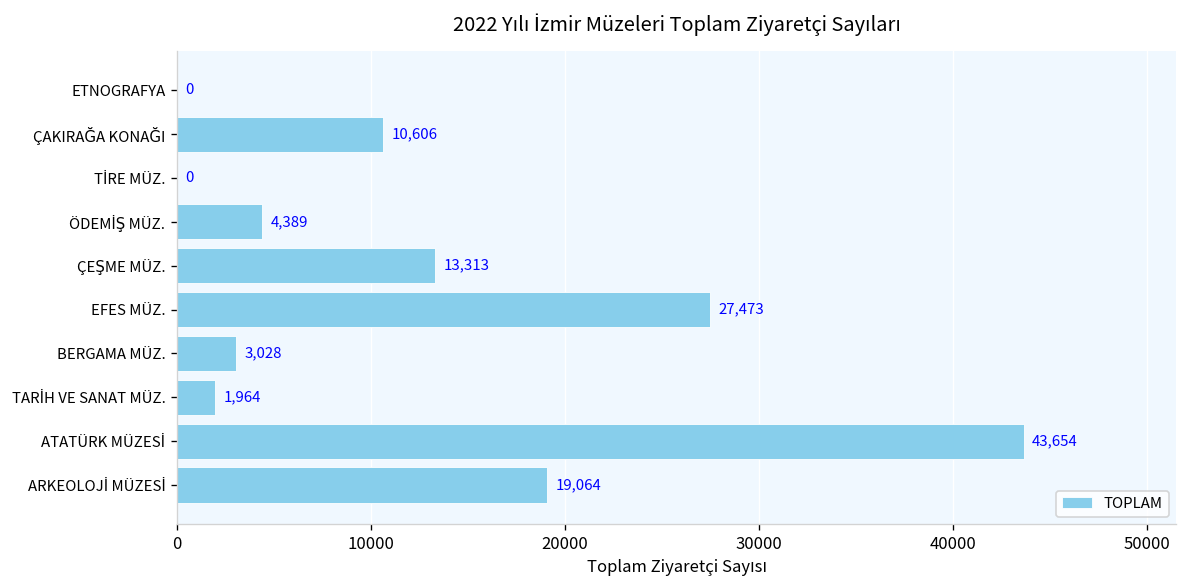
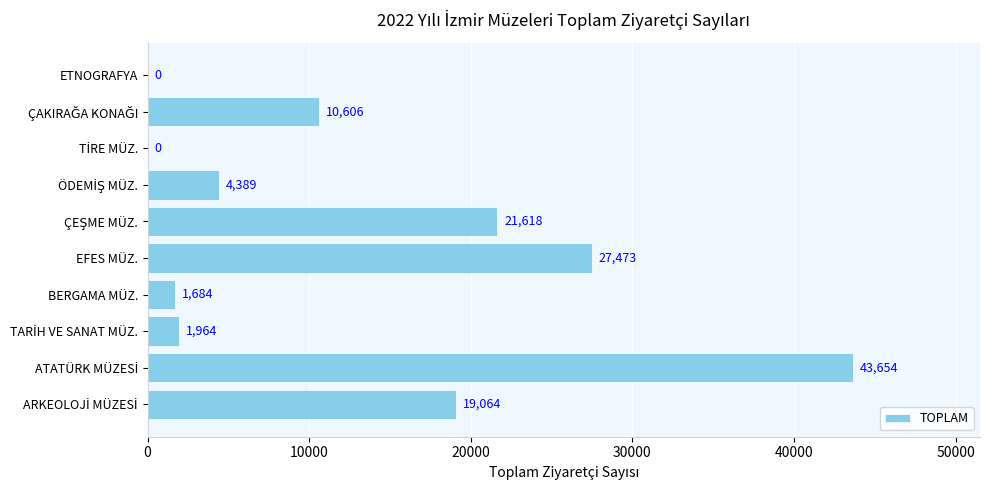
  {
    "ETNOGRAFYA": "0",
    "ÇAKIRAĞA KONAĞI": "10,606",
    "TİRE MÜZ.": "0",
    "ÖDEMİŞ MÜZ.": "4,389",
-   "ÇEŞME MÜZ.": "13,313",
+   "ÇEŞME MÜZ.": "21,618",
    "EFES MÜZ.": "27,473",
-   "BERGAMA MÜZ.": "3,028",
+   "BERGAMA MÜZ.": "1,684",
    "TARİH VE SANAT MÜZ.": "1,964",
    "ATATÜRK MÜZESİ": "43,654",
    "ARKEOLOJİ MÜZESİ": "19,064"
  }
